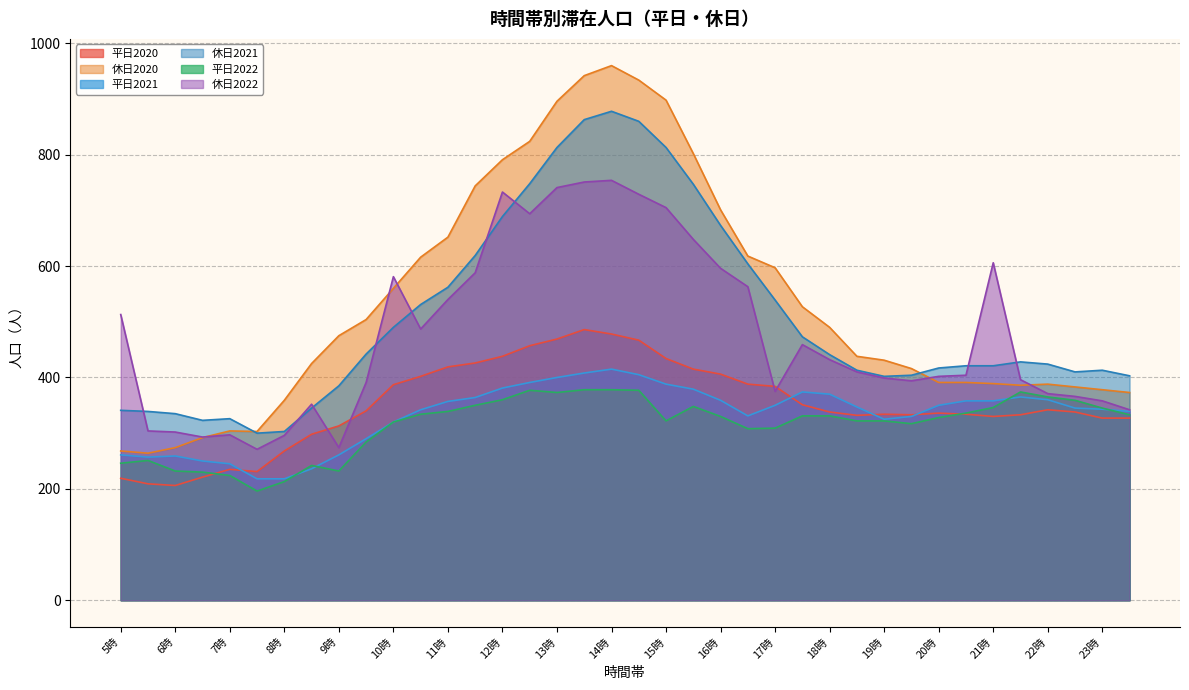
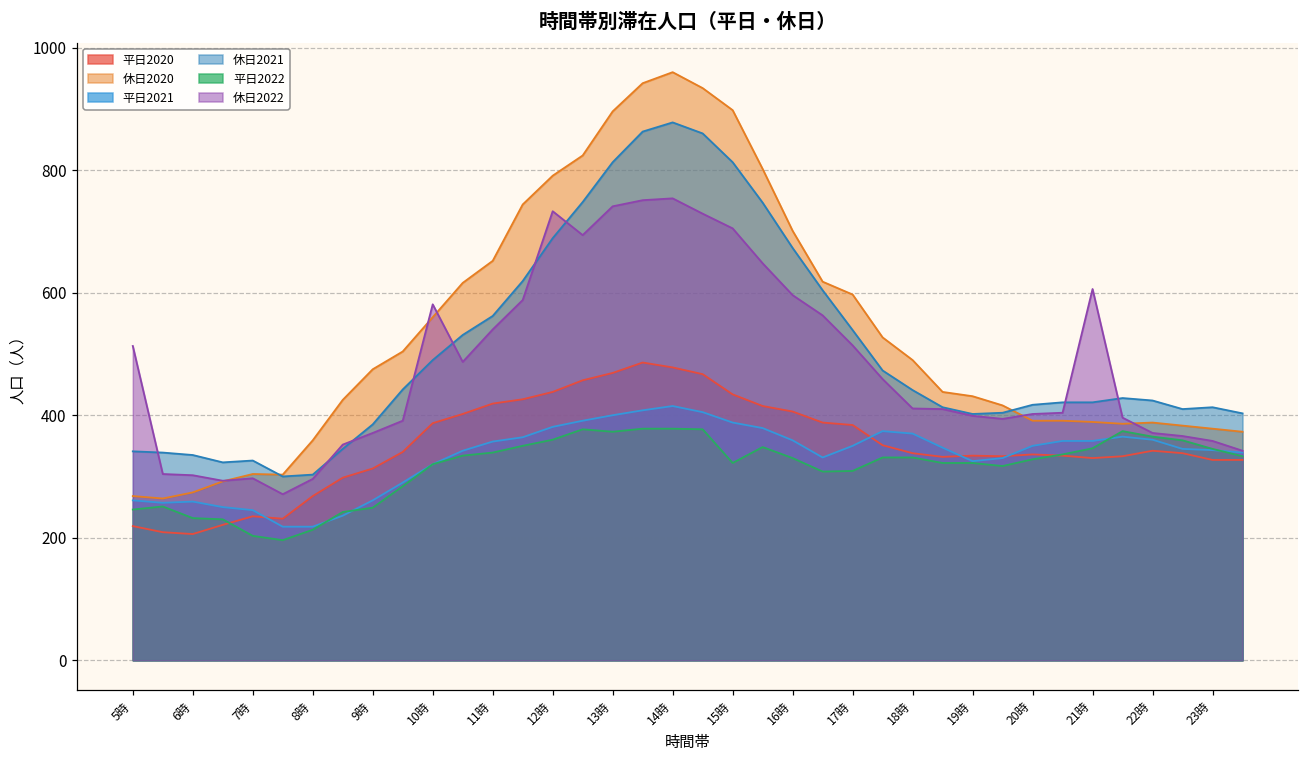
  {
    "平日2022": {
      "5時": 250,
      "6時": 230,
-     "7時": 220,
+     "7時": 200,
      "8時": 210,
-     "9時": 230,
+     "9時": 250,
      "11時": 340,
      "12時": 360,
      "13時": 370,
      "14時": 380,
      "15時": 320,
      "16時": 330,
      "17時": 310,
      "18時": 330,
      "20時": 330,
      "21時": 350,
      "22時": 370
    },
    "休日2022": {
      "5時": 510,
      "6時": 300,
      "7時": 300,
      "8時": 300,
-     "9時": 270,
+     "9時": 370,
      "10時": 580,
      "11時": 540,
      "12時": 730,
      "13時": 740,
      "14時": 750,
      "15時": 710,
      "16時": 600,
-     "17時": 380,
-     "18時": 430,
+     "17時": 510,
+     "18時": 410,
      "20時": 400,
      "21時": 610,
      "22時": 370,
      "23時": 360
    }
  }
